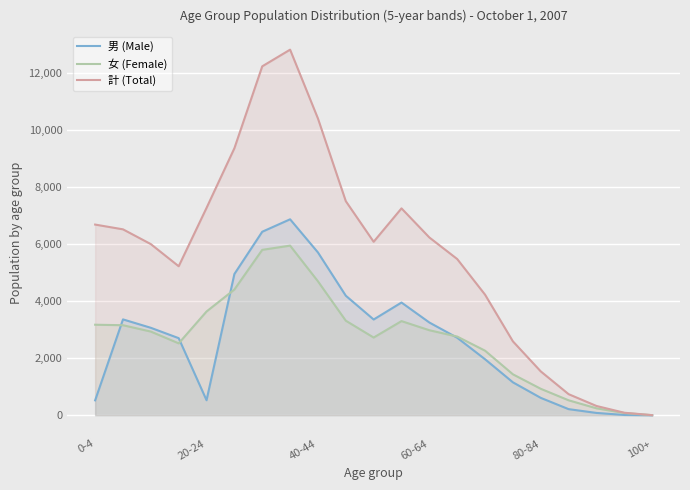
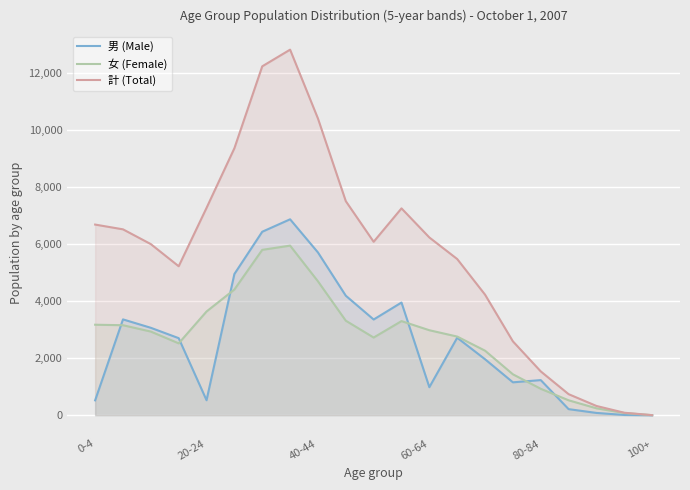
  {
    "男 (Male)": {
      "0-4": "500",
      "20-24": "500",
      "40-44": "5,700",
-     "60-64": "3,300",
-     "80-84": "600"
+     "60-64": "1,000",
+     "80-84": "1,200"
    }
  }
